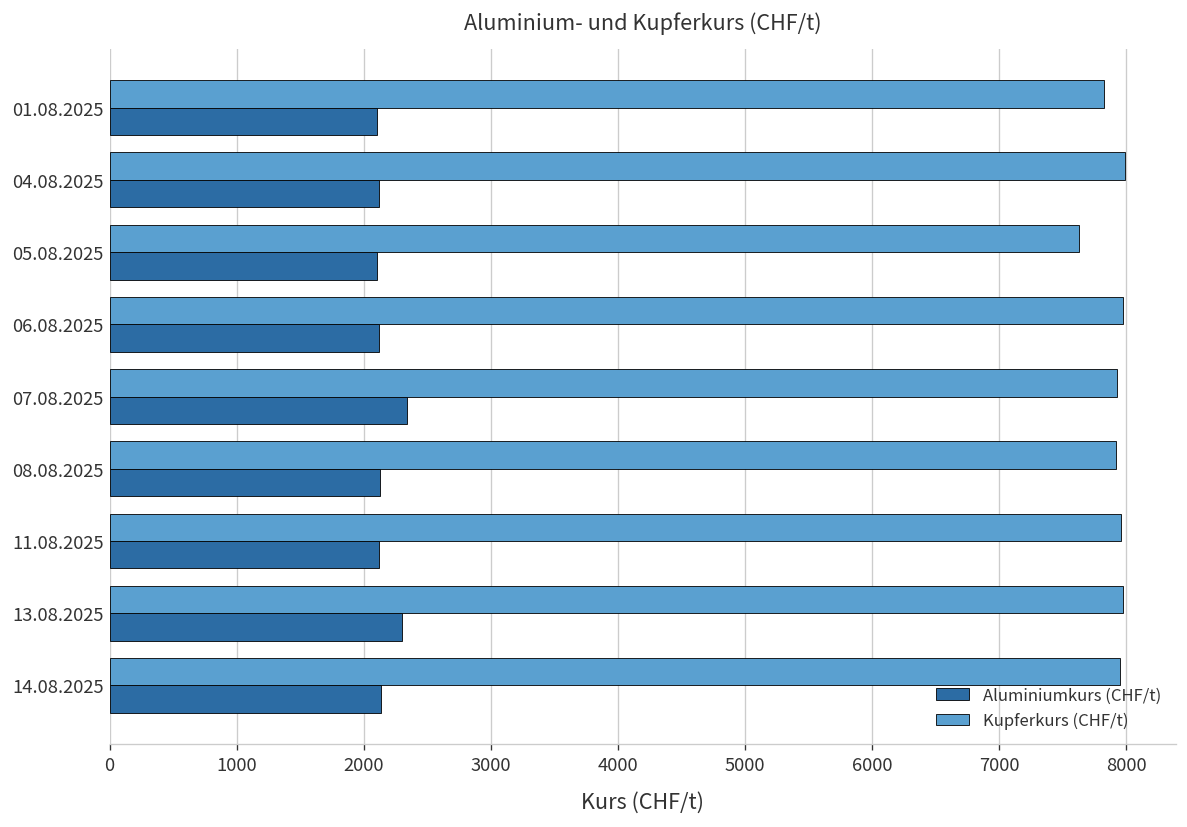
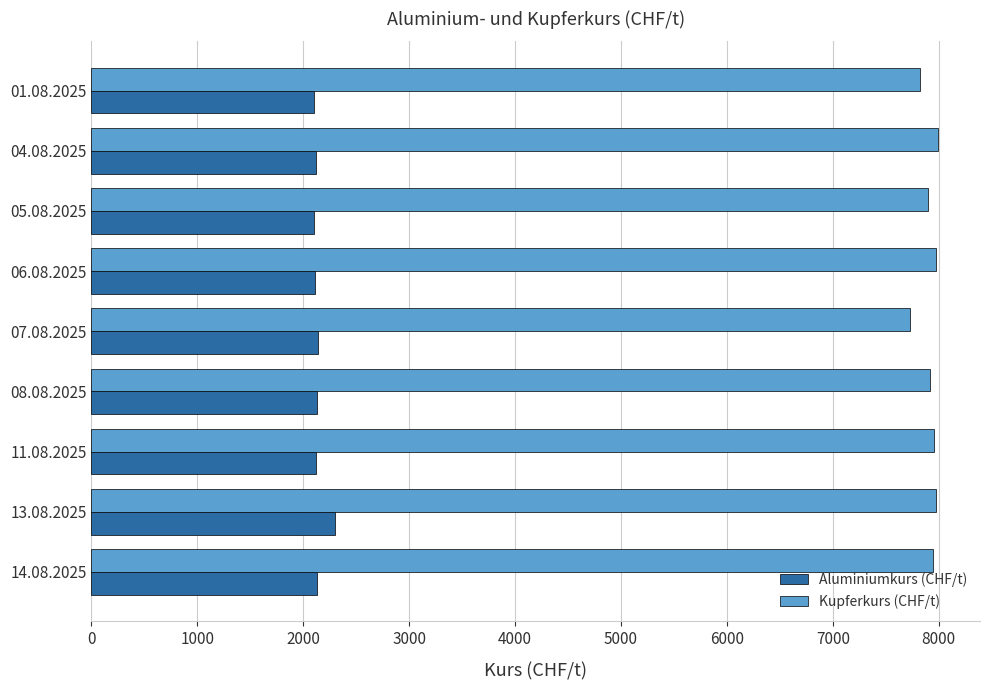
  {
    "Aluminiumkurs (CHF/t)": {
      "01.08.2025": 2100,
      "04.08.2025": 2120,
      "05.08.2025": 2100,
      "06.08.2025": 2120,
-     "07.08.2025": 2340,
+     "07.08.2025": 2140,
      "08.08.2025": 2130,
      "11.08.2025": 2120,
      "13.08.2025": 2300,
      "14.08.2025": 2130
    },
    "Kupferkurs (CHF/t)": {
      "01.08.2025": 7820,
      "04.08.2025": 7990,
-     "05.08.2025": 7630,
+     "05.08.2025": 7890,
      "06.08.2025": 7970,
-     "07.08.2025": 7920,
+     "07.08.2025": 7730,
      "08.08.2025": 7920,
      "11.08.2025": 7950,
      "13.08.2025": 7970,
      "14.08.2025": 7950
    }
  }
